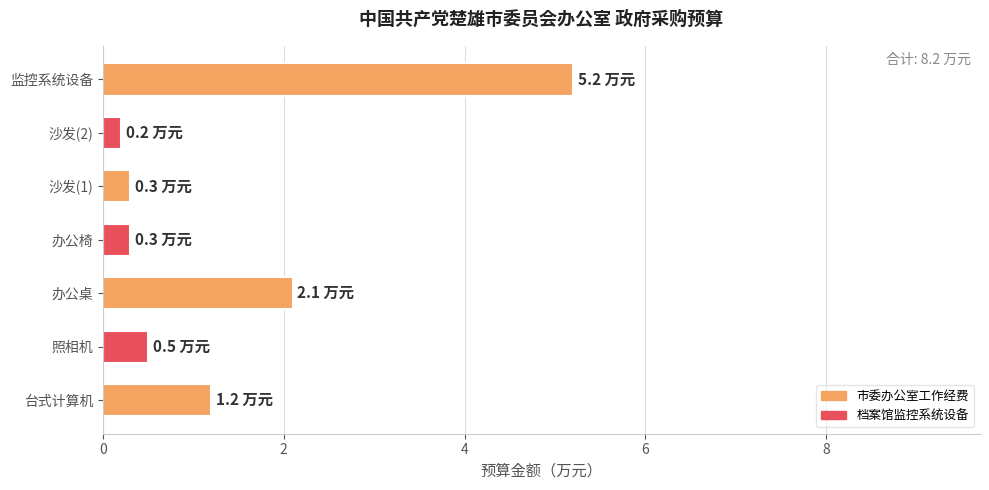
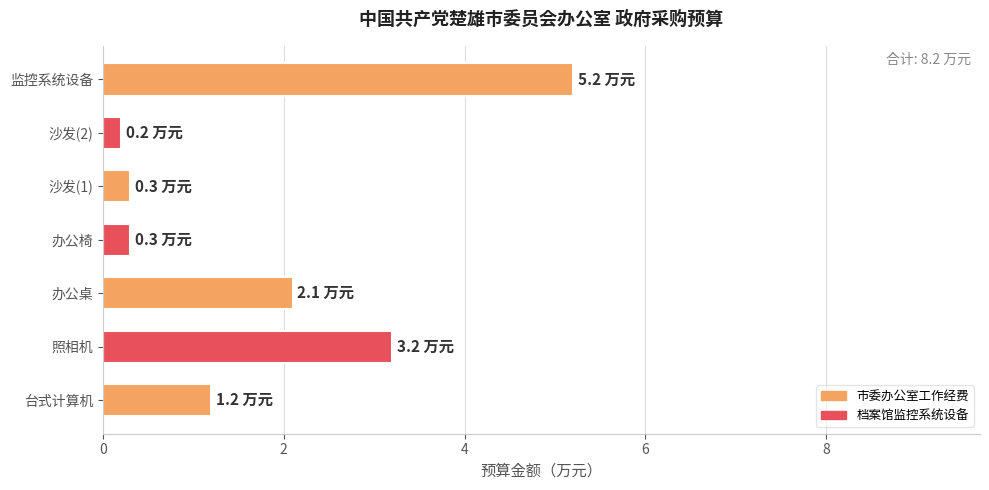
  {
    "监控系统设备": 5.2,
    "沙发(2)": 0.2,
    "沙发(1)": 0.3,
    "办公椅": 0.3,
    "办公桌": 2.1,
-   "照相机": 0.5,
+   "照相机": 3.2,
    "台式计算机": 1.2
  }
